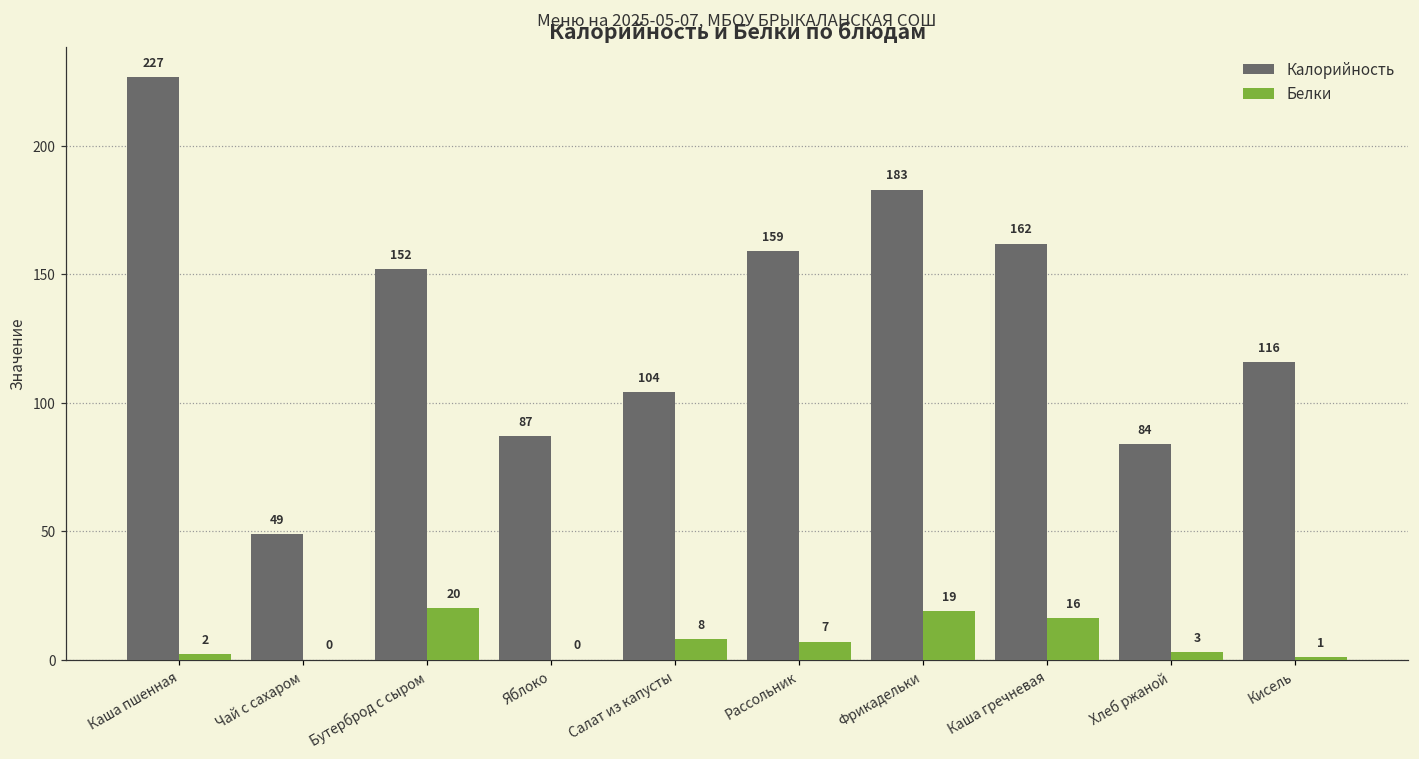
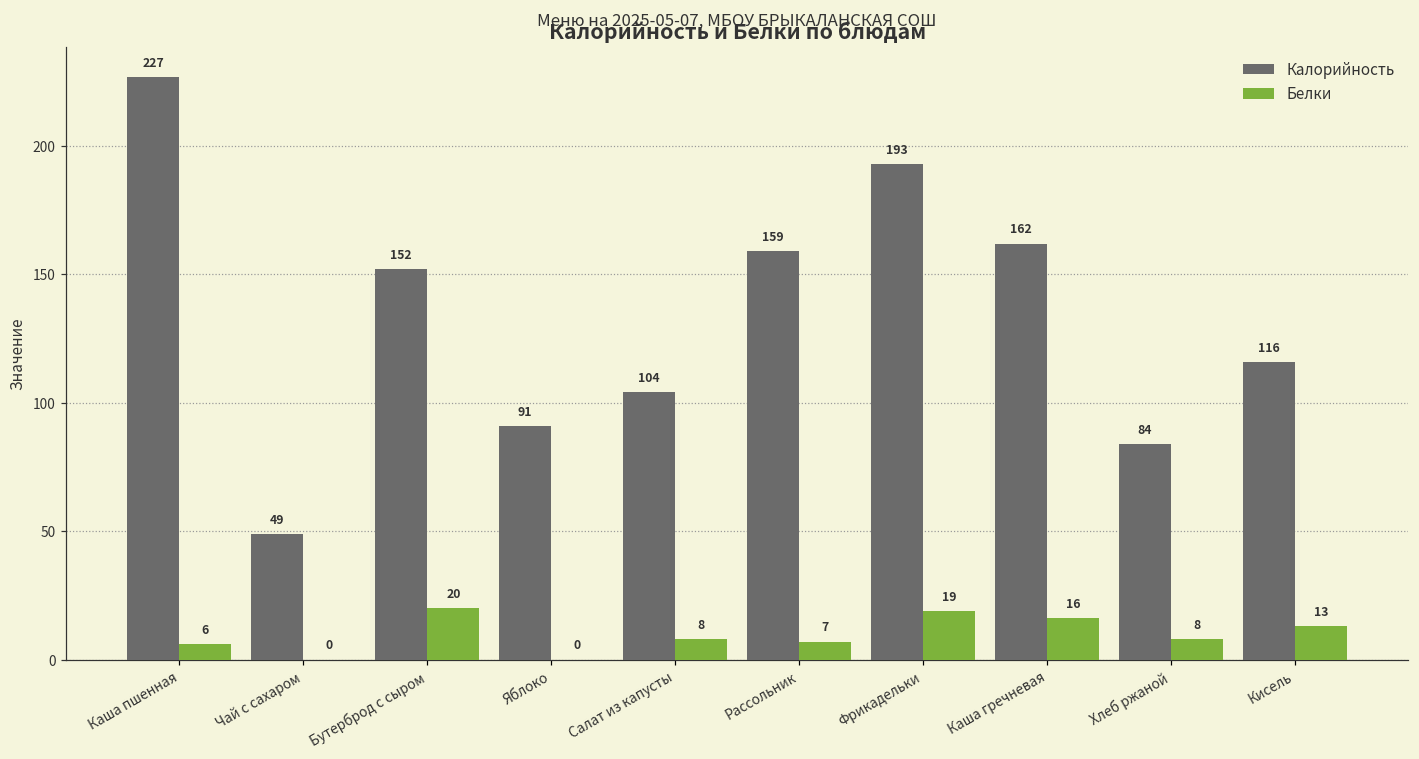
  {
    "Калорийность": {
      "Каша пшенная": 227,
      "Чай с сахаром": 49,
      "Бутерброд с сыром": 152,
-     "Яблоко": 87,
+     "Яблоко": 91,
      "Салат из капусты": 104,
      "Рассольник": 159,
-     "Фрикадельки": 183,
+     "Фрикадельки": 193,
      "Каша гречневая": 162,
      "Хлеб ржаной": 84,
      "Кисель": 116
    },
    "Белки": {
-     "Каша пшенная": 2,
+     "Каша пшенная": 6,
      "Чай с сахаром": 0,
      "Бутерброд с сыром": 20,
      "Яблоко": 0,
      "Салат из капусты": 8,
      "Рассольник": 7,
      "Фрикадельки": 19,
      "Каша гречневая": 16,
-     "Хлеб ржаной": 3,
-     "Кисель": 1
+     "Хлеб ржаной": 8,
+     "Кисель": 13
    }
  }
